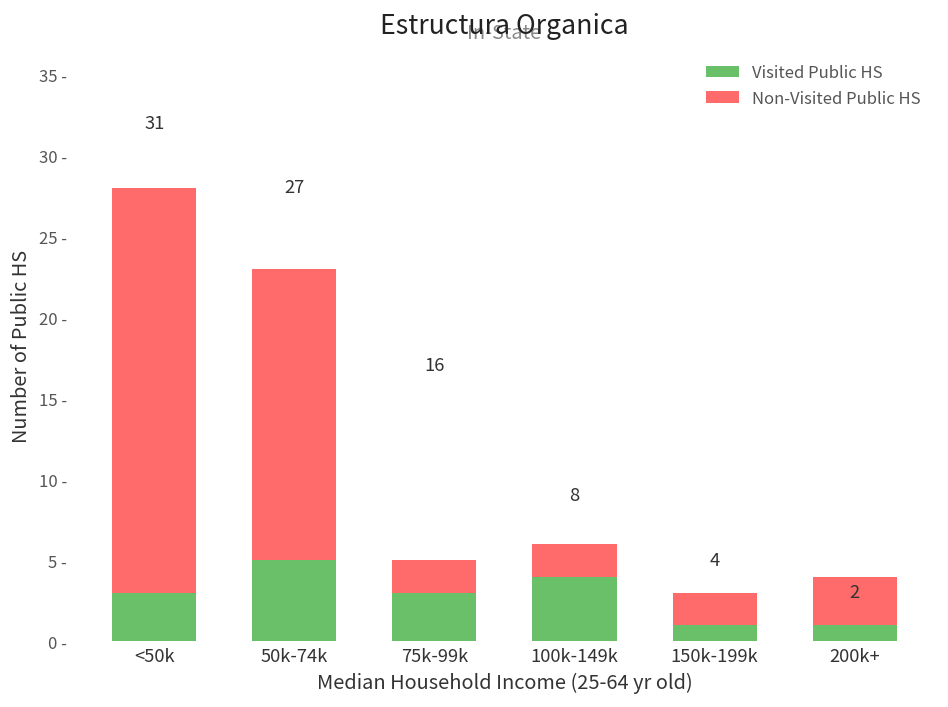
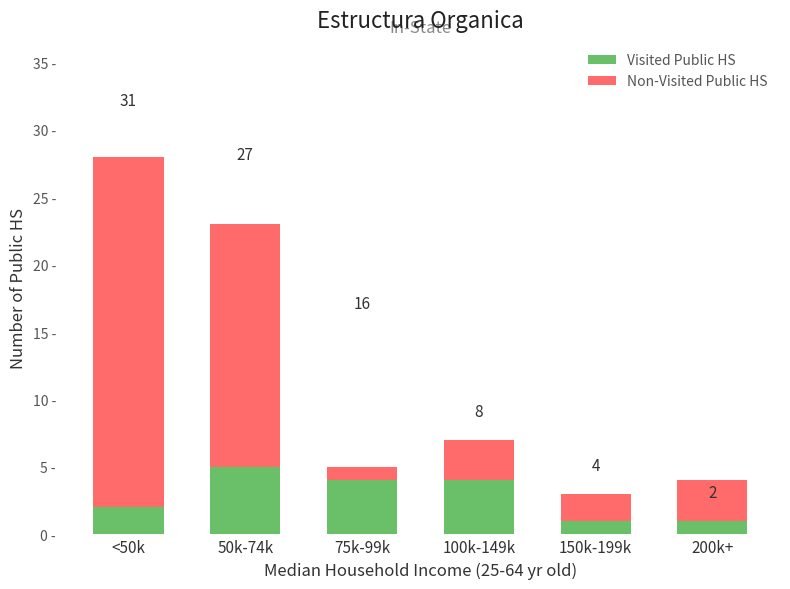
  {
    "Non-Visited Public HS": {
      "<50k": "28 -",
      "50k-74k": "23 -",
      "75k-99k": "5 -",
-     "100k-149k": "6 -"
+     "100k-149k": "7 -"
    },
    "Visited Public HS": {
-     "<50k": "3 -",
-     "75k-99k": "3 -"
+     "<50k": "2 -",
+     "75k-99k": "4 -"
    }
  }
